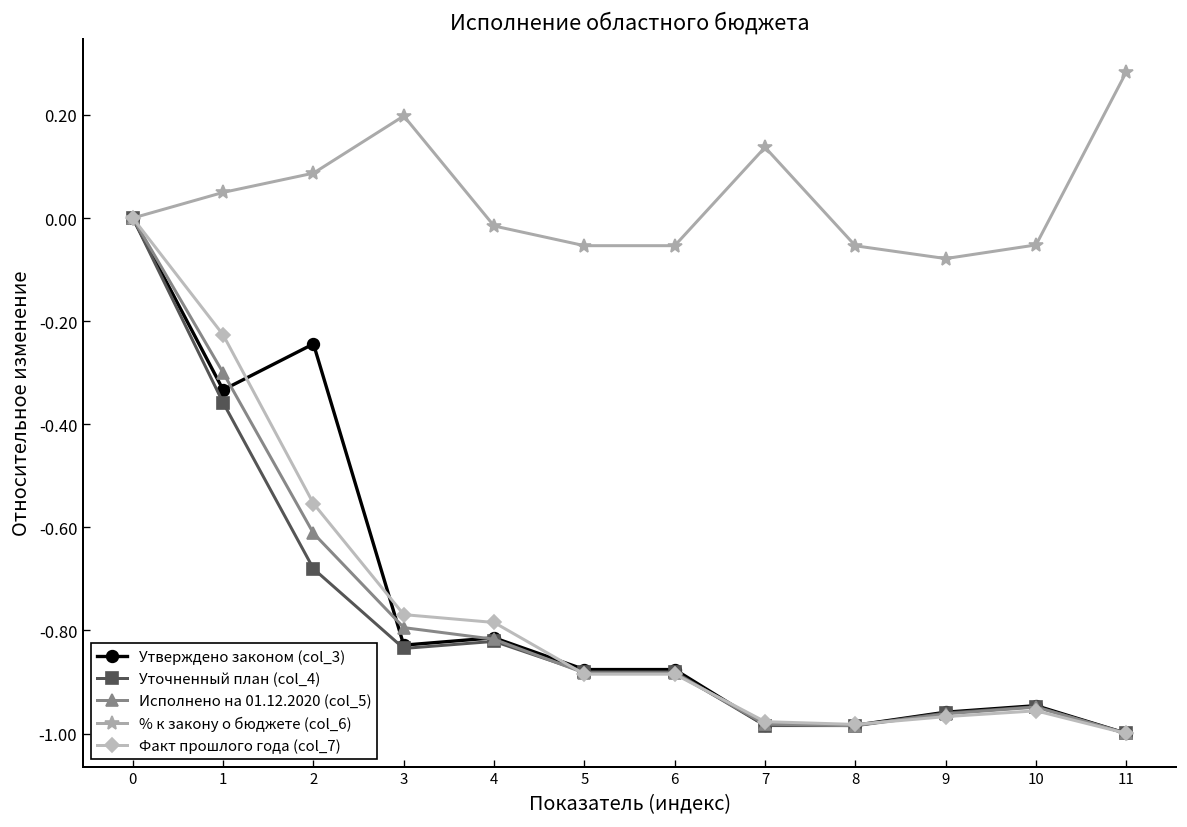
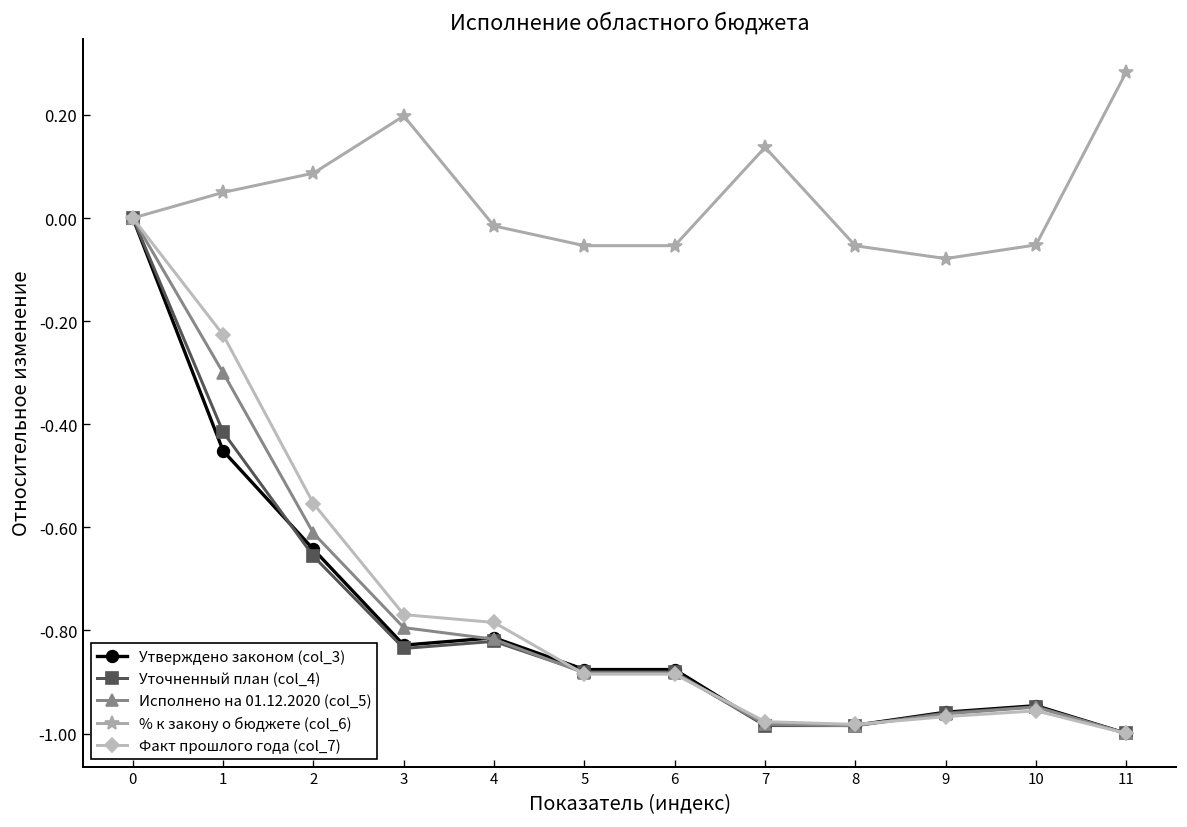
  {
    "Утверждено законом (col_3)": {
-     "1": -0.33,
-     "2": -0.24,
+     "1": -0.45,
+     "2": -0.64,
      "3": -0.83
    },
    "Уточненный план (col_4)": {
-     "1": -0.36,
-     "2": -0.68,
+     "1": -0.42,
+     "2": -0.66,
      "3": -0.83
    }
  }
